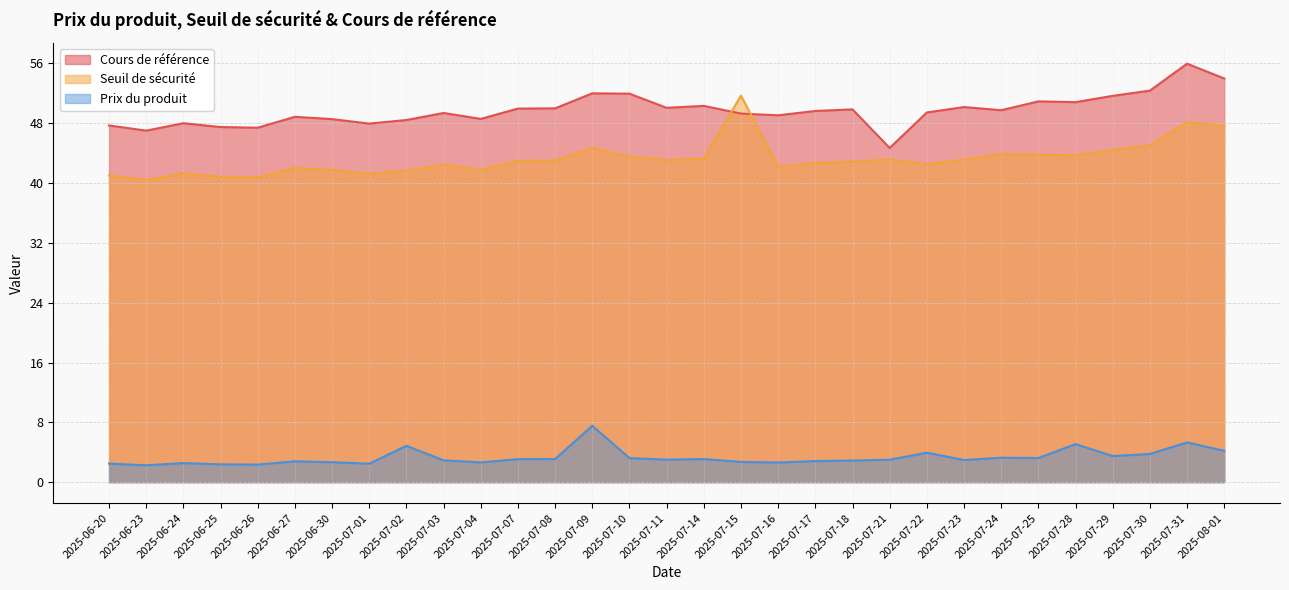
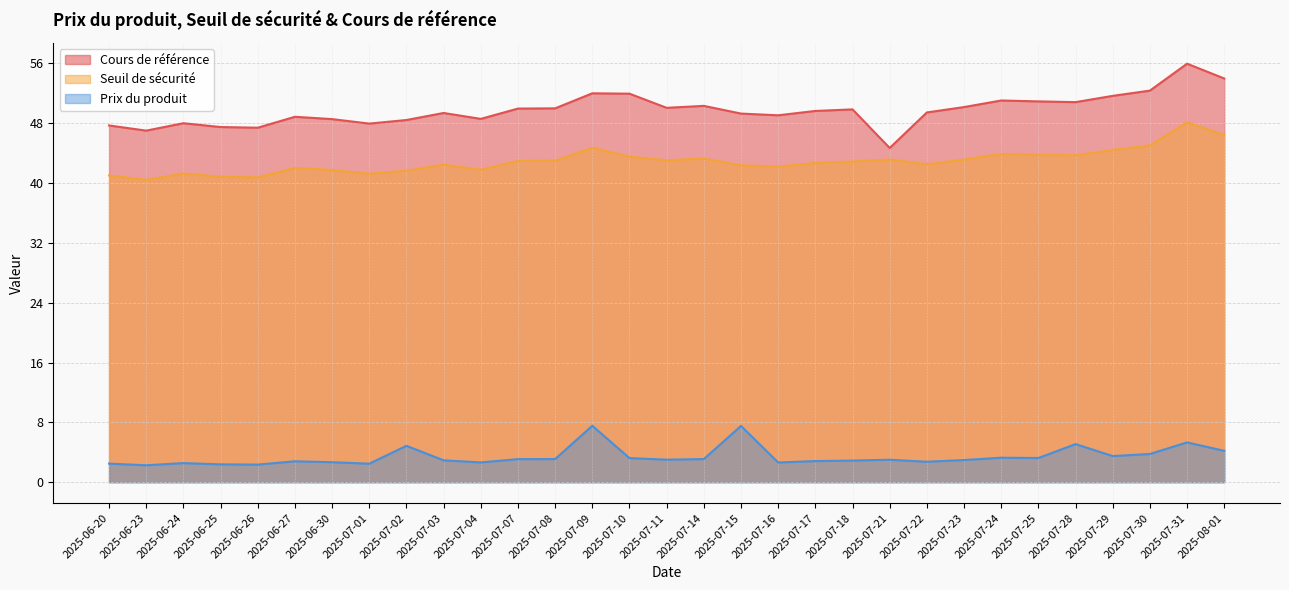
  {
    "Cours de référence": {
      "2025-06-20": 48,
      "2025-06-23": 47,
      "2025-06-24": 48,
      "2025-06-25": 47,
      "2025-06-26": 47,
      "2025-06-27": 49,
      "2025-06-30": 49,
      "2025-07-01": 48,
      "2025-07-02": 48,
      "2025-07-03": 49,
      "2025-07-04": 49,
      "2025-07-07": 50,
      "2025-07-08": 50,
      "2025-07-09": 52,
      "2025-07-10": 52,
      "2025-07-11": 50,
      "2025-07-14": 50,
      "2025-07-15": 49,
      "2025-07-16": 49,
      "2025-07-17": 50,
      "2025-07-18": 50,
      "2025-07-21": 45,
      "2025-07-22": 49,
      "2025-07-23": 50,
-     "2025-07-24": 50,
+     "2025-07-24": 51,
      "2025-07-25": 51,
      "2025-07-28": 51,
      "2025-07-29": 52,
      "2025-07-30": 52,
      "2025-07-31": 56,
      "2025-08-01": 54
    },
    "Seuil de sécurité": {
      "2025-06-20": 41,
      "2025-06-23": 40,
      "2025-06-24": 41,
      "2025-06-25": 41,
      "2025-06-26": 41,
      "2025-06-27": 42,
      "2025-06-30": 42,
      "2025-07-01": 41,
      "2025-07-02": 42,
      "2025-07-03": 42,
      "2025-07-04": 42,
      "2025-07-07": 43,
      "2025-07-08": 43,
      "2025-07-09": 45,
      "2025-07-10": 44,
      "2025-07-11": 43,
      "2025-07-14": 43,
-     "2025-07-15": 52,
+     "2025-07-15": 42,
      "2025-07-16": 42,
      "2025-07-17": 43,
      "2025-07-18": 43,
      "2025-07-21": 43,
      "2025-07-22": 43,
      "2025-07-23": 43,
      "2025-07-24": 44,
      "2025-07-25": 44,
      "2025-07-28": 44,
      "2025-07-29": 44,
      "2025-07-30": 45,
      "2025-07-31": 48,
-     "2025-08-01": 48
+     "2025-08-01": 46
    },
    "Prix du produit": {
      "2025-06-20": 2,
      "2025-06-23": 2,
      "2025-06-24": 3,
      "2025-06-25": 2,
      "2025-06-26": 2,
      "2025-06-27": 3,
      "2025-06-30": 3,
      "2025-07-01": 2,
      "2025-07-02": 5,
      "2025-07-03": 3,
      "2025-07-04": 3,
      "2025-07-07": 3,
      "2025-07-08": 3,
      "2025-07-09": 8,
      "2025-07-10": 3,
      "2025-07-11": 3,
      "2025-07-14": 3,
-     "2025-07-15": 3,
+     "2025-07-15": 8,
      "2025-07-16": 3,
      "2025-07-17": 3,
      "2025-07-18": 3,
      "2025-07-21": 3,
-     "2025-07-22": 4,
+     "2025-07-22": 3,
      "2025-07-23": 3,
      "2025-07-24": 3,
      "2025-07-25": 3,
      "2025-07-28": 5,
      "2025-07-29": 3,
      "2025-07-30": 4,
      "2025-07-31": 5,
      "2025-08-01": 4
    }
  }
